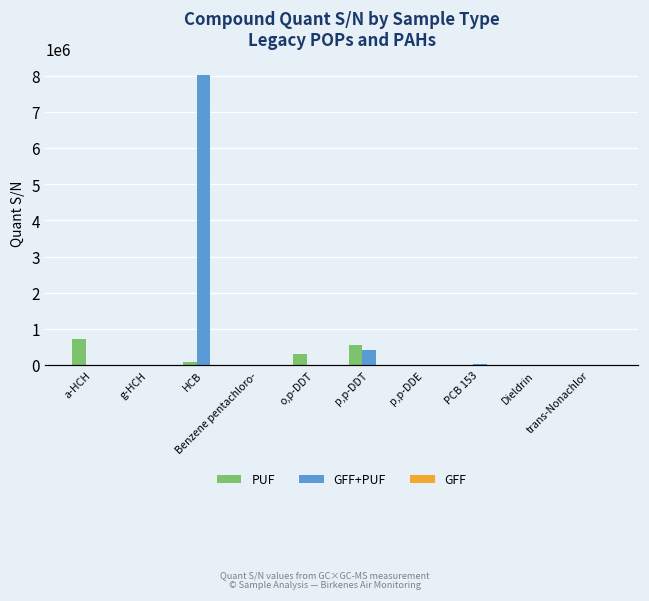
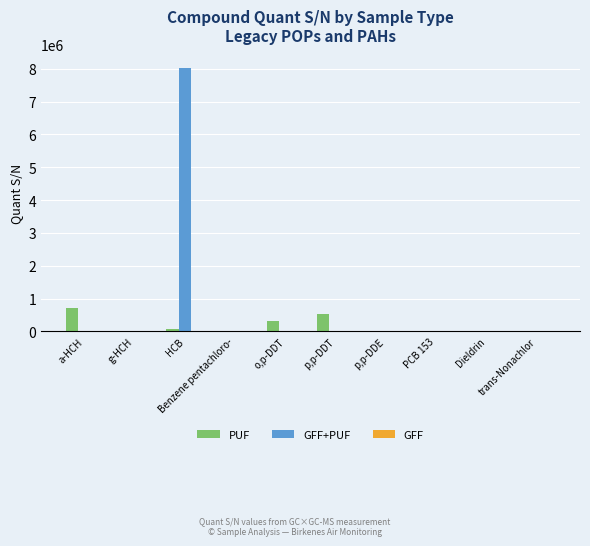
  {
    "PUF": {
      "a-HCH": 700000,
      "HCB": 100000,
      "o,p-DDT": 300000,
      "p,p-DDT": 500000
    },
    "GFF+PUF": {
      "a-HCH": 0,
      "g-HCH": 0,
      "HCB": 8000000,
      "Benzene pentachloro-": 0,
      "o,p-DDT": 0,
-     "p,p-DDT": 400000,
+     "p,p-DDT": 0,
      "p,p-DDE": 0,
      "Dieldrin": 0,
      "trans-Nonachlor": 0
    },
    "GFF": {
      "a-HCH": 0,
      "g-HCH": 0,
      "HCB": 0,
      "Benzene pentachloro-": 0,
      "o,p-DDT": 0,
      "p,p-DDT": 0,
      "p,p-DDE": 0,
      "PCB 153": 0,
      "trans-Nonachlor": 0
    }
  }
